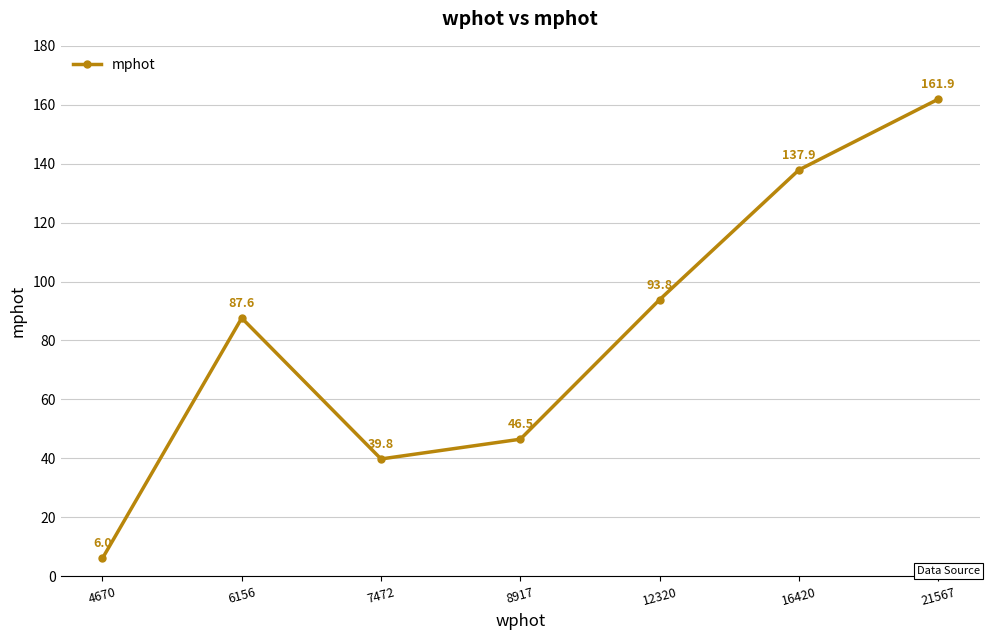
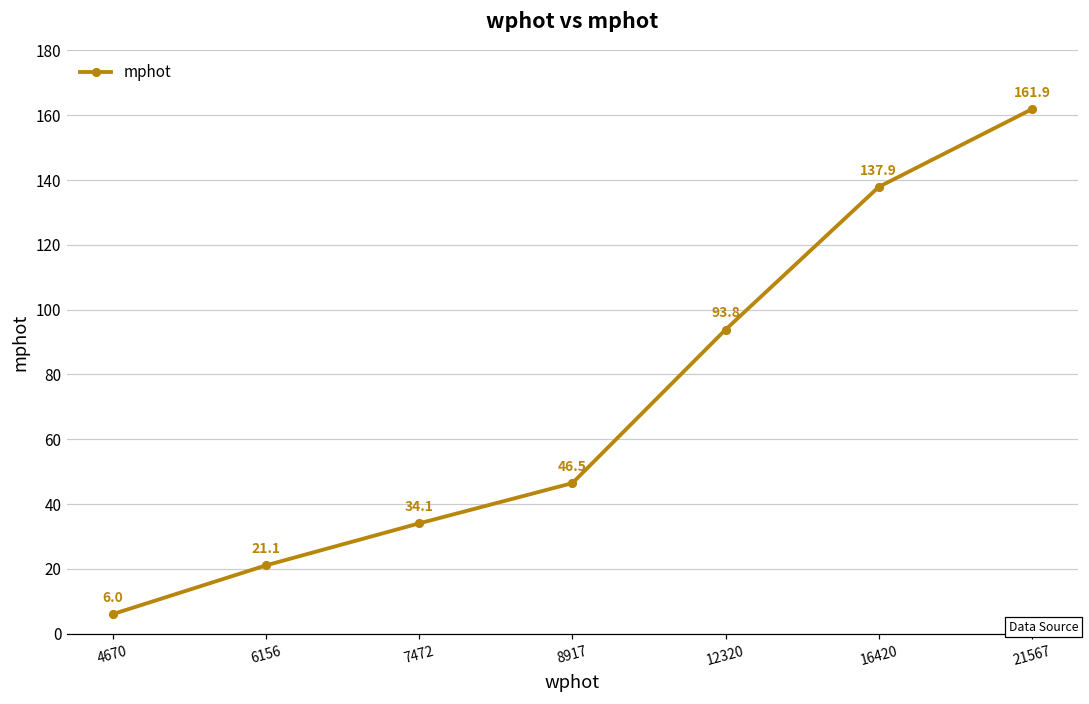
  {
    "4670": 6.0,
-   "6156": 87.6,
-   "7472": 39.8,
+   "6156": 21.1,
+   "7472": 34.1,
    "8917": 46.5,
    "12320": 93.8,
    "16420": 137.9,
    "21567": 161.9
  }
